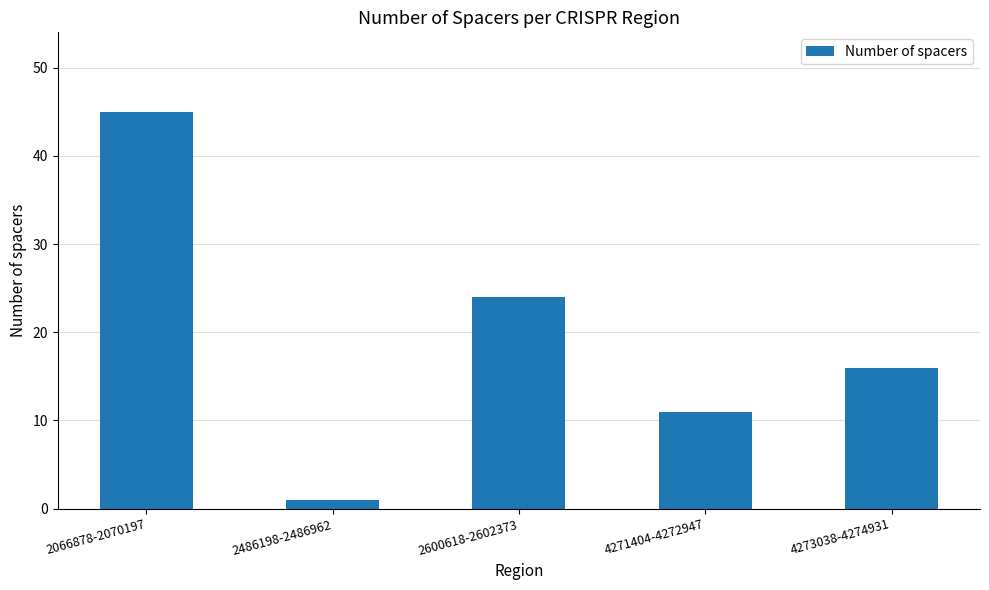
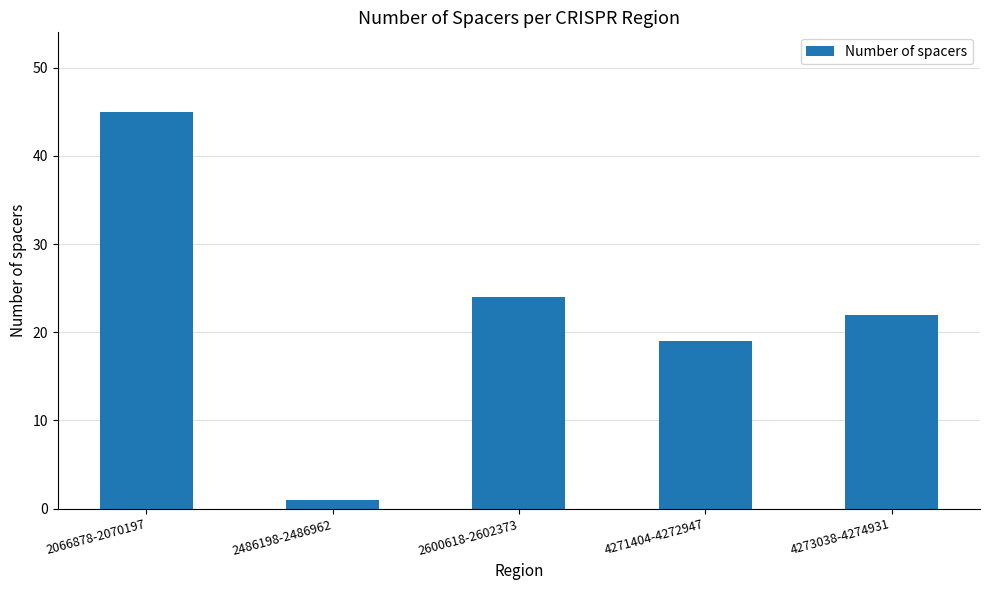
  {
    "2066878-2070197": 45,
    "2486198-2486962": 1,
    "2600618-2602373": 24,
-   "4271404-4272947": 11,
-   "4273038-4274931": 16
+   "4271404-4272947": 19,
+   "4273038-4274931": 22
  }
